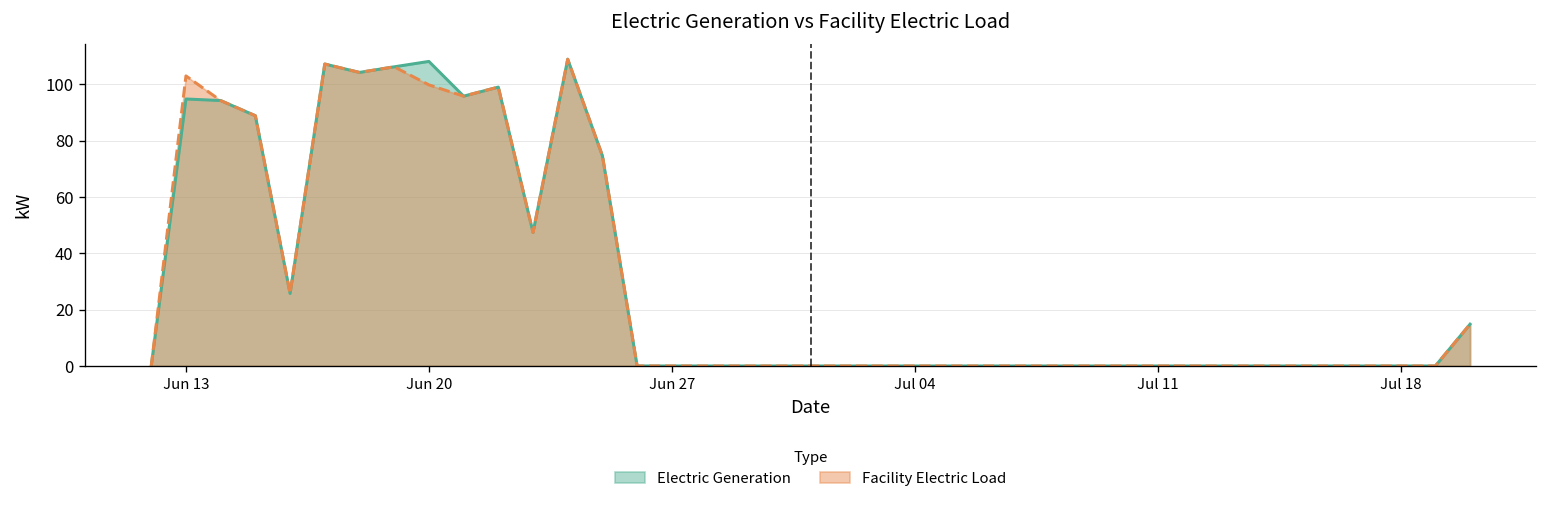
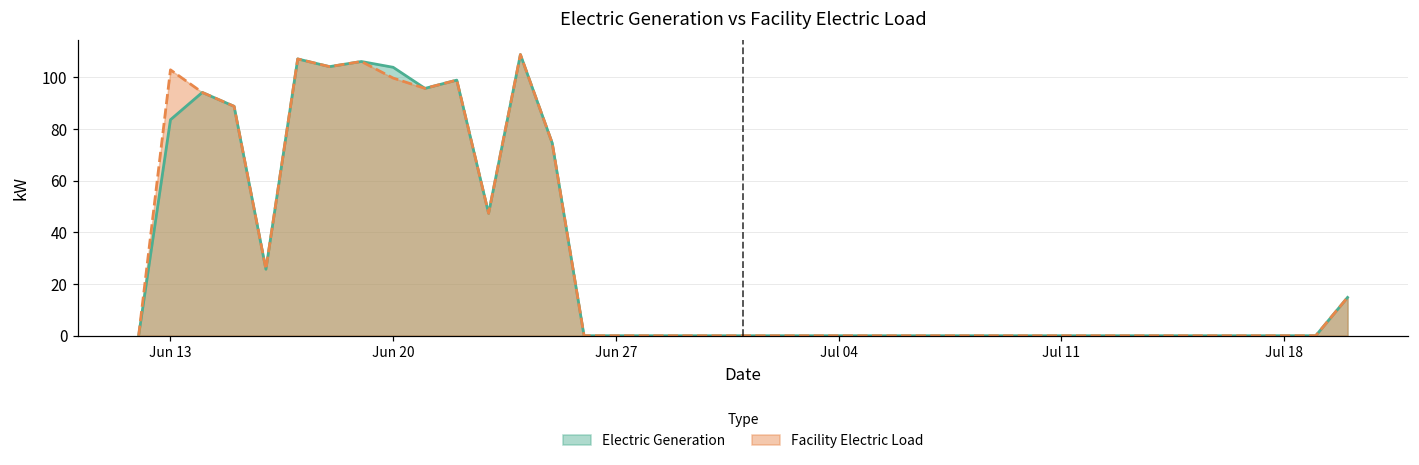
  {
    "Electric Generation": {
-     "Jun 13": 95,
-     "Jun 20": 108
+     "Jun 13": 84,
+     "Jun 20": 104
    },
    "Facility Electric Load": {
      "Jun 13": 103,
      "Jun 20": 100
    }
  }
